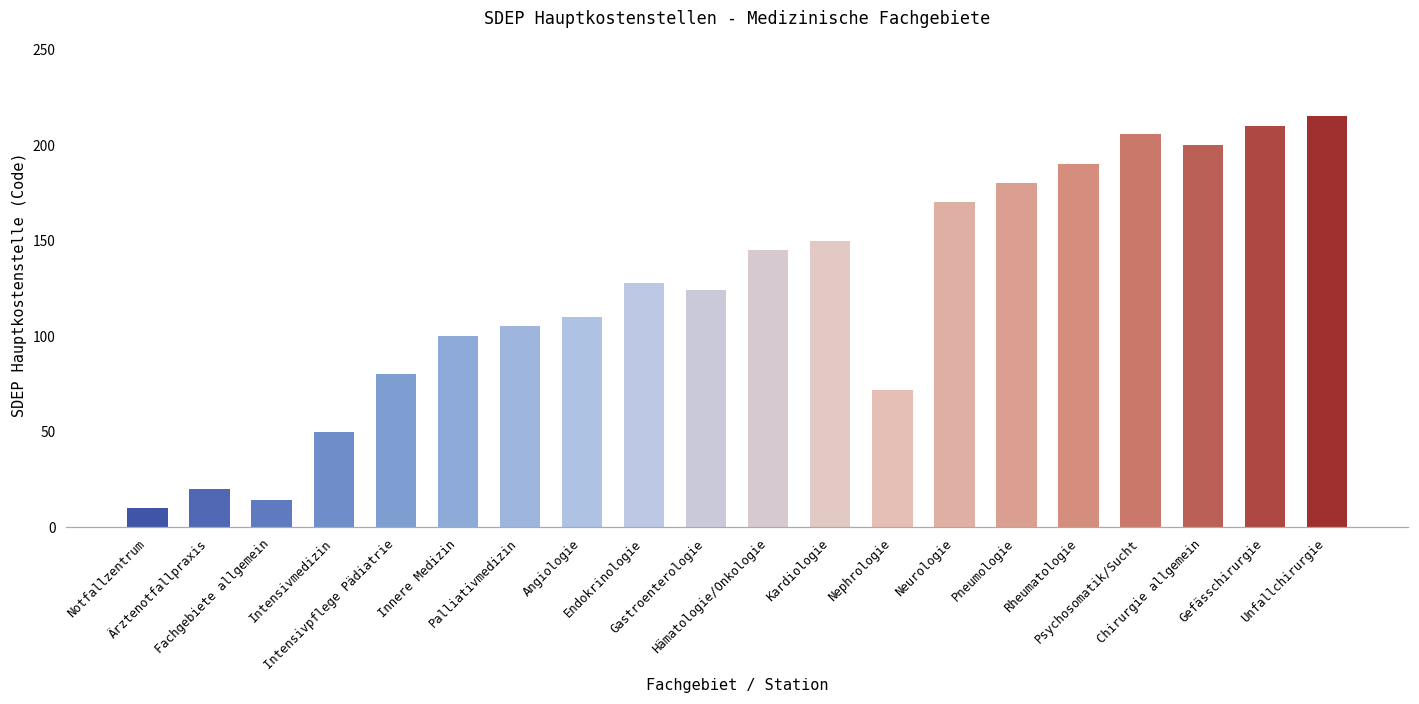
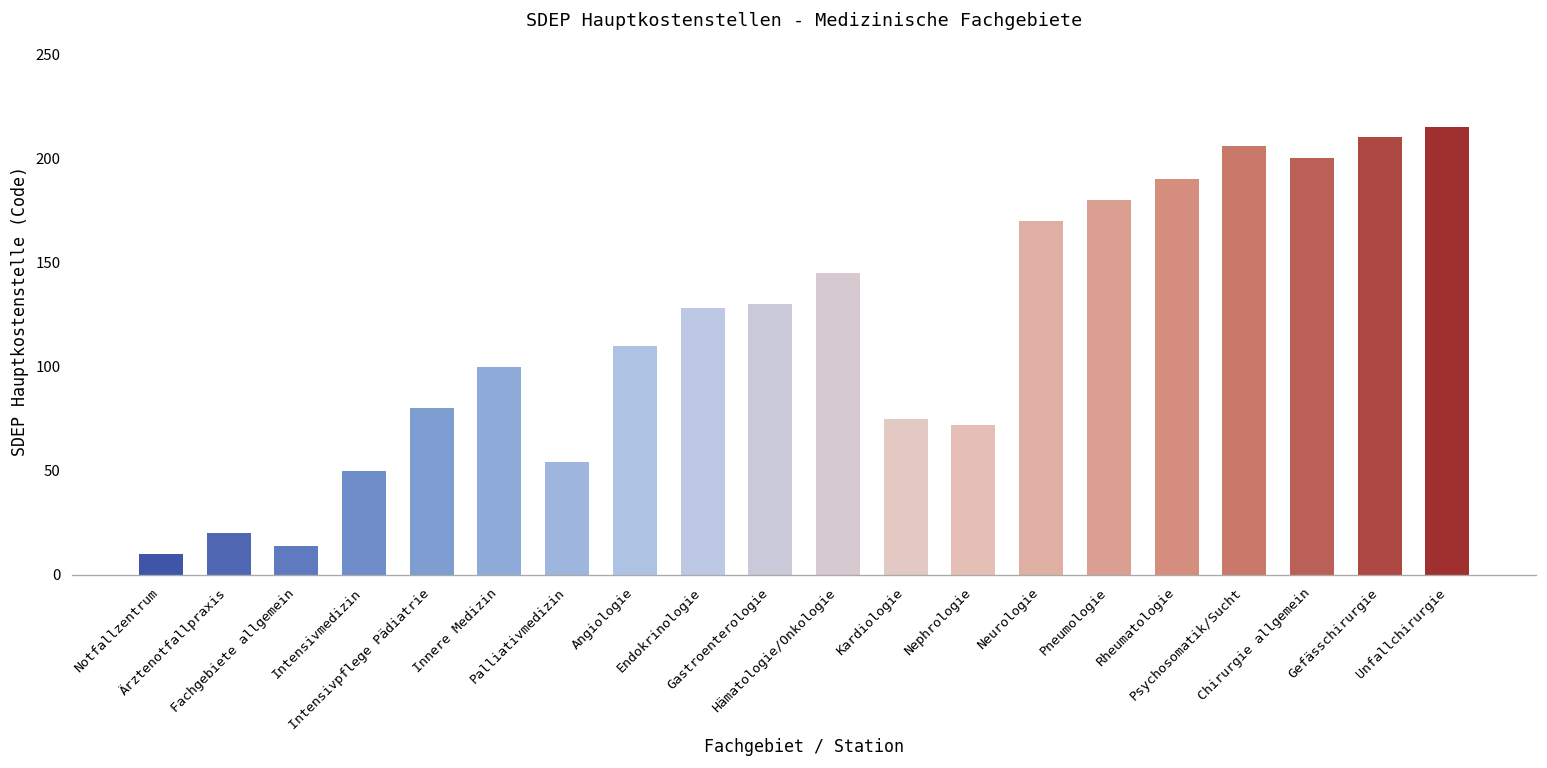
  {
    "Notfallzentrum": 10,
    "Ärztenotfallpraxis": 20,
    "Fachgebiete allgemein": 14,
    "Intensivmedizin": 50,
    "Intensivpflege Pädiatrie": 80,
    "Innere Medizin": 100,
-   "Palliativmedizin": 105,
+   "Palliativmedizin": 54,
    "Angiologie": 110,
    "Endokrinologie": 128,
-   "Gastroenterologie": 124,
+   "Gastroenterologie": 130,
    "Hämatologie/Onkologie": 145,
-   "Kardiologie": 150,
+   "Kardiologie": 75,
    "Nephrologie": 72,
    "Neurologie": 170,
    "Pneumologie": 180,
    "Rheumatologie": 190,
    "Psychosomatik/Sucht": 206,
    "Chirurgie allgemein": 200,
    "Gefässchirurgie": 210,
    "Unfallchirurgie": 215
  }
